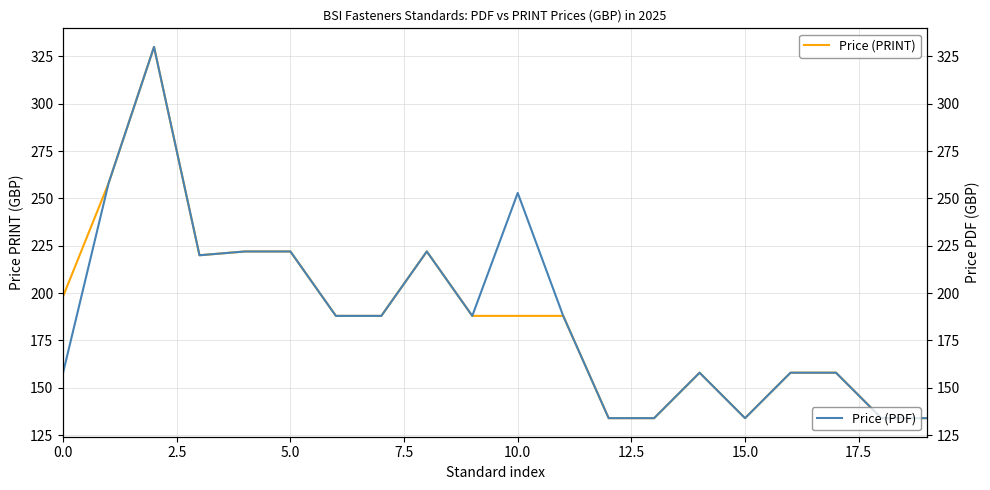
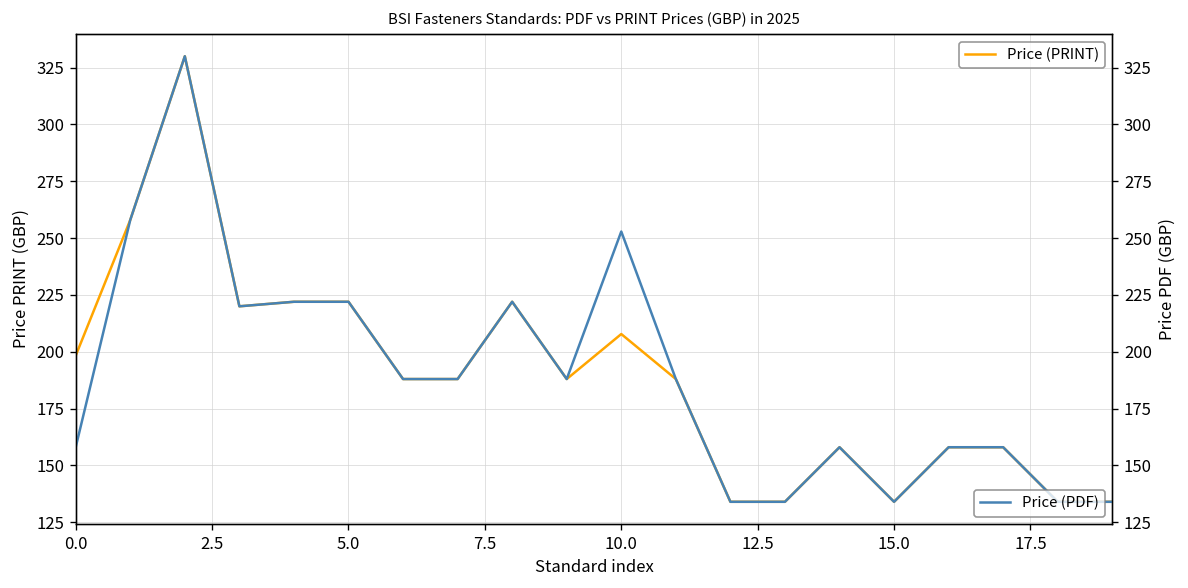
  {
    "Price (PRINT)": {
      "0.0": 198,
      "5.0": 222,
-     "10.0": 188,
+     "10.0": 208,
      "15.0": 134
    },
    "Price (PDF)": {
      "0.0": 158,
      "5.0": 222,
      "10.0": 253,
      "15.0": 134
    }
  }
